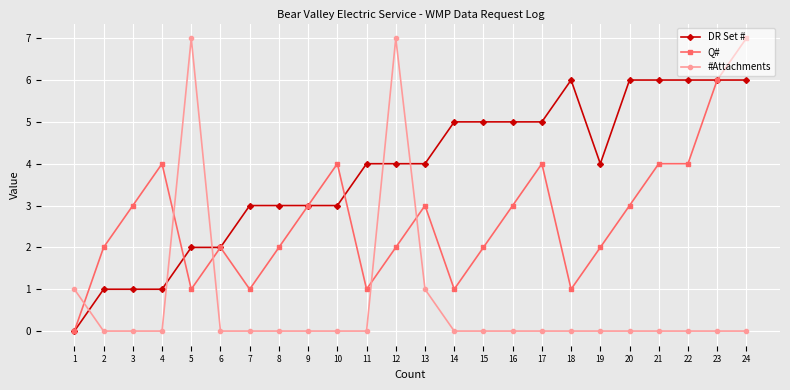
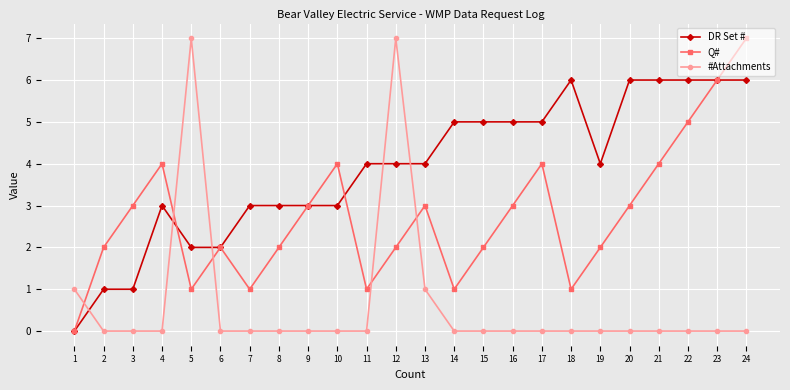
  {
    "DR Set #": {
      "2": 1,
      "3": 1,
-     "4": 1,
+     "4": 3,
      "5": 2,
      "7": 3,
      "8": 3,
      "10": 3,
      "11": 4,
      "12": 4,
      "13": 4,
      "14": 5,
      "15": 5,
      "16": 5,
      "17": 5,
      "18": 6,
      "19": 4,
      "20": 6,
      "21": 6,
      "22": 6,
      "24": 6
    },
    "Q#": {
      "2": 2,
      "3": 3,
      "4": 4,
      "5": 1,
      "7": 1,
      "8": 2,
      "10": 4,
      "11": 1,
      "12": 2,
      "13": 3,
      "14": 1,
      "15": 2,
      "16": 3,
      "17": 4,
      "18": 1,
      "19": 2,
      "20": 3,
      "21": 4,
-     "22": 4
+     "22": 5
    },
    "#Attachments": {
      "1": 1,
      "2": 0,
      "3": 0,
      "4": 0,
      "5": 7,
      "6": 0,
      "7": 0,
      "8": 0,
      "9": 0,
      "10": 0,
      "11": 0,
      "12": 7,
      "13": 1,
      "14": 0,
      "15": 0,
      "16": 0,
      "17": 0,
      "18": 0,
      "19": 0,
      "20": 0,
      "21": 0,
      "22": 0,
      "23": 0,
      "24": 0
    }
  }
